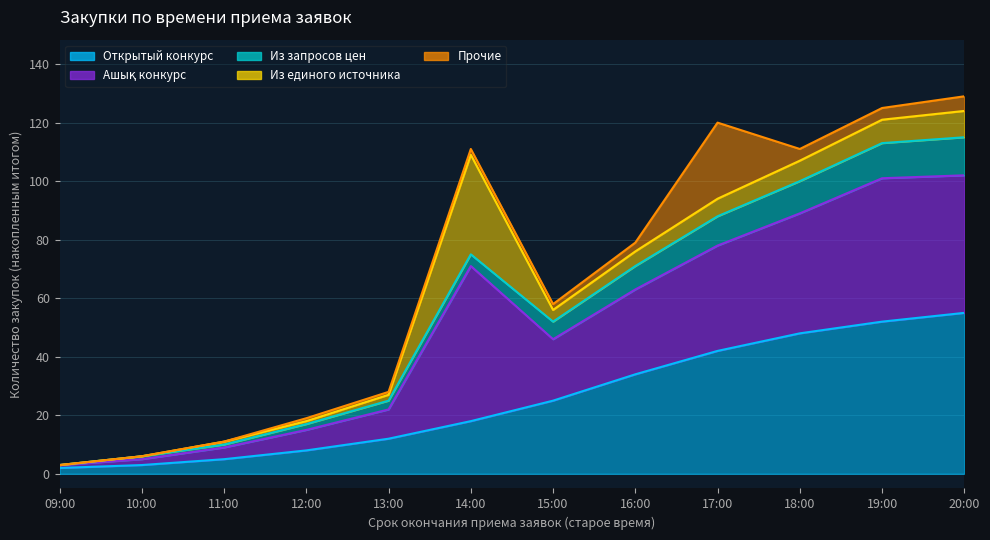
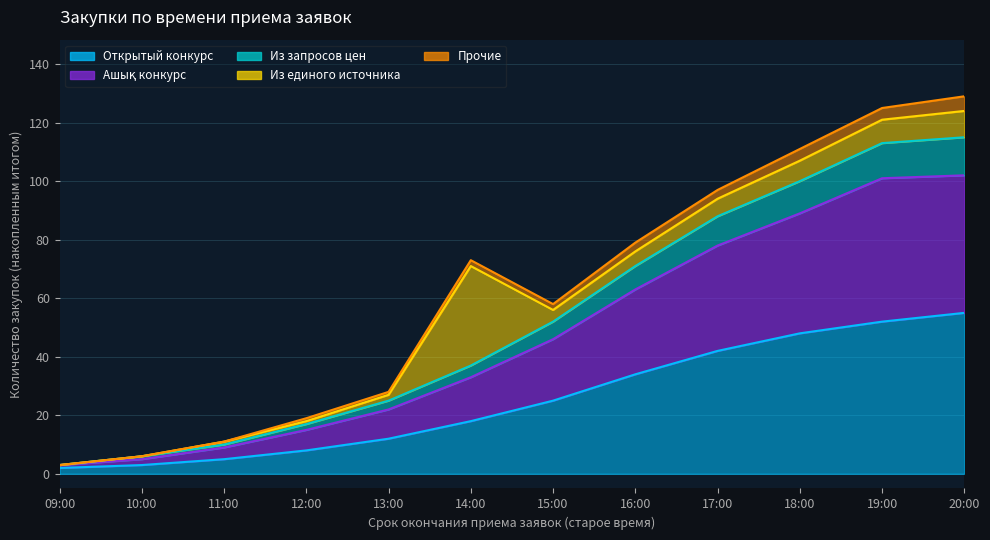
  {
    "Ашық конкурс": {
      "10:00": 2,
      "11:00": 4,
      "12:00": 7,
      "13:00": 10,
-     "14:00": 53,
+     "14:00": 15,
      "15:00": 21,
      "16:00": 29,
      "17:00": 36,
      "18:00": 41,
      "19:00": 49,
      "20:00": 47
    },
    "Из единого источника": {
      "12:00": 1,
      "13:00": 2,
      "14:00": 34,
      "15:00": 4,
      "16:00": 5,
      "17:00": 6,
      "18:00": 7,
      "19:00": 8,
      "20:00": 9
    },
    "Прочие": {
      "12:00": 1,
      "13:00": 1,
      "14:00": 2,
      "15:00": 2,
      "16:00": 3,
-     "17:00": 26,
+     "17:00": 3,
      "18:00": 4,
      "19:00": 4,
      "20:00": 5
    }
  }
